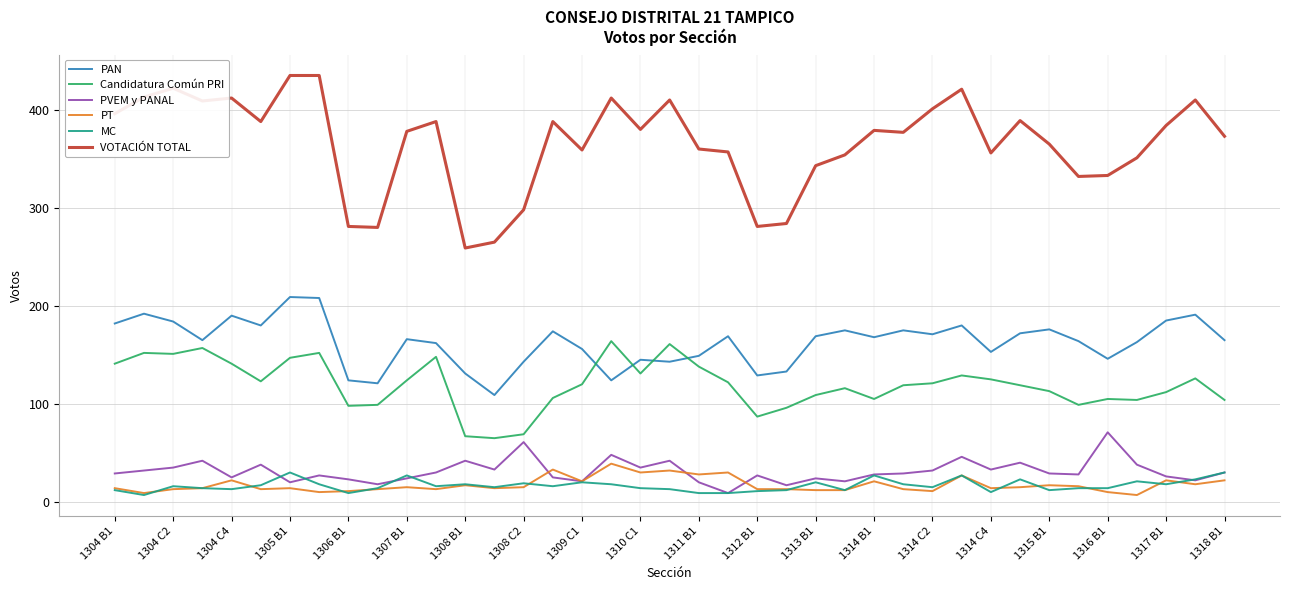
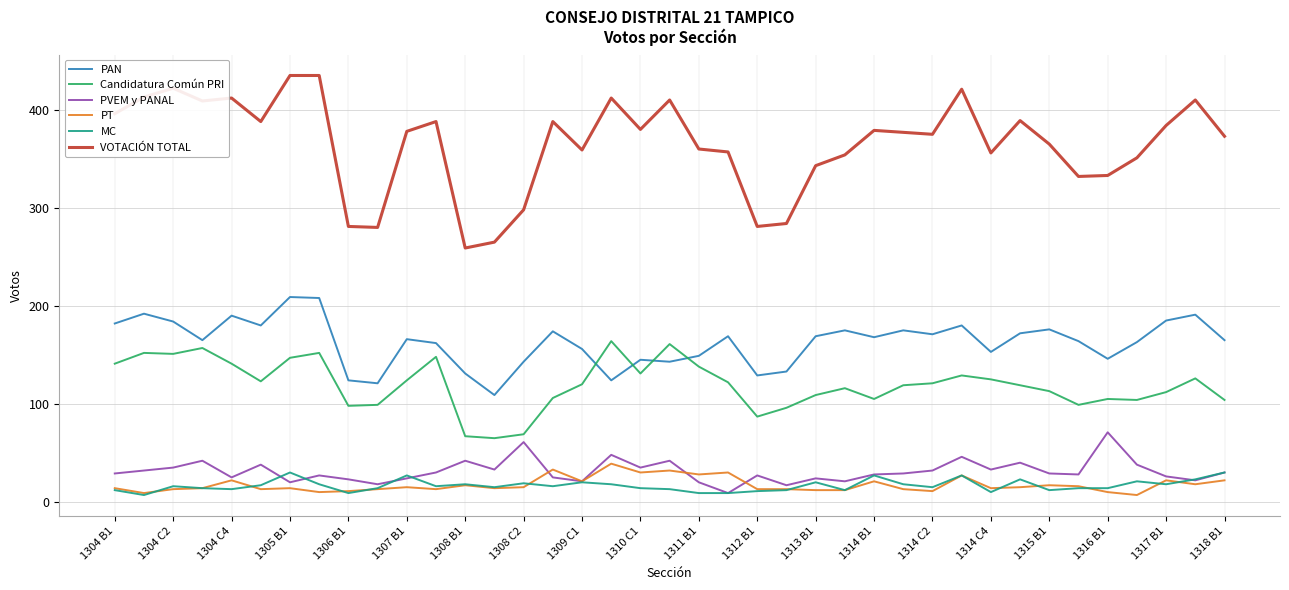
  {
    "PAN": {
      "1304 B1": 180,
      "1304 C2": 180,
      "1304 C4": 190,
      "1305 B1": 210,
      "1306 B1": 120,
      "1307 B1": 170,
      "1308 B1": 130,
      "1308 C2": 140,
      "1309 C1": 160,
      "1310 C1": 150,
      "1311 B1": 150,
      "1312 B1": 130,
      "1313 B1": 170,
      "1314 B1": 170,
      "1314 C2": 170,
      "1314 C4": 150,
      "1315 B1": 180,
      "1316 B1": 150,
      "1317 B1": 190,
      "1318 B1": 170
    },
    "PVEM y PANAL": {
      "1304 B1": 30,
      "1304 C2": 40,
      "1304 C4": 30,
      "1305 B1": 20,
      "1306 B1": 20,
      "1307 B1": 20,
      "1308 B1": 40,
      "1308 C2": 60,
      "1310 C1": 40,
      "1311 B1": 20,
      "1312 B1": 30,
      "1313 B1": 20,
      "1314 C2": 30,
      "1314 C4": 30,
      "1315 B1": 30,
      "1316 B1": 70,
      "1317 B1": 30
    },
    "PT": {
      "1304 C2": 10,
      "1304 C4": 20,
      "1305 B1": 10,
      "1307 B1": 20,
      "1308 C2": 20,
      "1310 C1": 30,
      "1311 B1": 30,
      "1313 B1": 10,
      "1314 B1": 20,
      "1314 C2": 10,
      "1314 C4": 10,
      "1315 B1": 20,
      "1316 B1": 10,
      "1317 B1": 20,
      "1318 B1": 20
    },
    "VOTACIÓN TOTAL": {
      "1304 C4": 410,
      "1305 B1": 440,
      "1306 B1": 280,
      "1307 B1": 380,
      "1308 B1": 260,
      "1308 C2": 300,
      "1309 C1": 360,
      "1310 C1": 380,
      "1311 B1": 360,
      "1312 B1": 280,
      "1313 B1": 340,
      "1314 B1": 380,
-     "1314 C2": 400,
+     "1314 C2": 380,
      "1314 C4": 360,
      "1315 B1": 370,
      "1316 B1": 330,
      "1317 B1": 380,
      "1318 B1": 370
    }
  }
